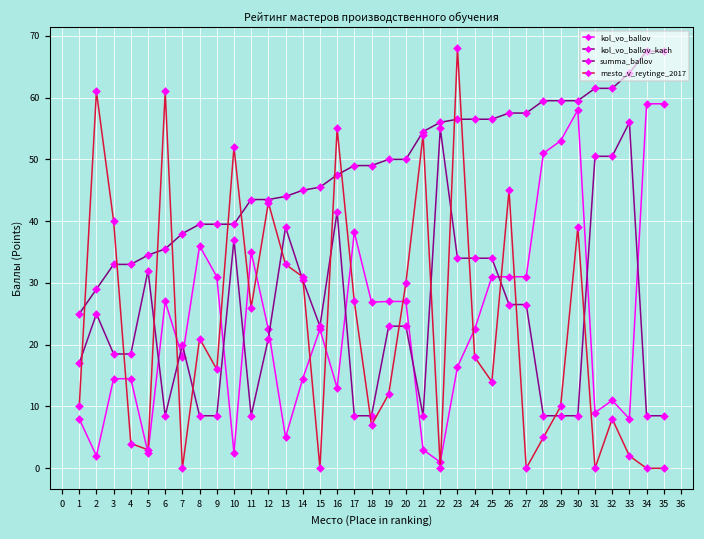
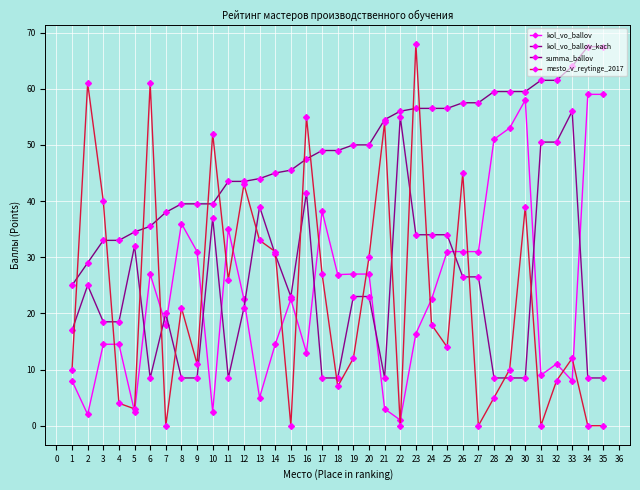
  {
    "kol_vo_ballov": {
      "1": 8,
      "2": 2,
      "3": 15,
      "4": 15,
      "5": 3,
      "6": 27,
      "7": 18,
      "8": 36,
      "9": 31,
      "10": 3,
      "11": 35,
      "12": 23,
      "13": 5,
      "14": 15,
      "15": 23,
      "16": 13,
      "17": 38,
      "18": 27,
      "19": 27,
      "20": 27,
      "21": 3,
      "22": 1,
      "23": 16,
      "24": 23,
      "25": 31,
      "26": 31,
      "27": 31,
      "28": 51,
      "29": 53,
      "30": 58,
      "31": 9,
      "32": 11,
      "33": 8,
      "34": 59,
      "35": 59
    },
    "mesto_v_reytinge_2017": {
      "1": 10,
      "2": 61,
      "3": 40,
      "4": 4,
      "5": 3,
      "6": 61,
      "7": 0,
      "8": 21,
-     "9": 16,
+     "9": 11,
      "10": 52,
      "11": 26,
      "12": 43,
      "13": 33,
      "14": 31,
      "15": 0,
      "16": 55,
      "17": 27,
      "18": 7,
      "19": 12,
      "20": 30,
      "21": 54,
      "22": 0,
      "23": 68,
      "24": 18,
      "25": 14,
      "26": 45,
      "27": 0,
      "28": 5,
      "29": 10,
      "30": 39,
      "31": 0,
      "32": 8,
-     "33": 2,
+     "33": 12,
      "34": 0,
      "35": 0
    }
  }
